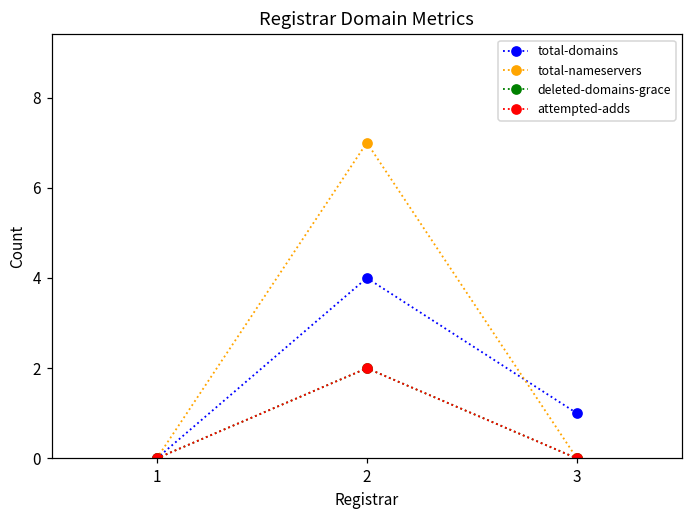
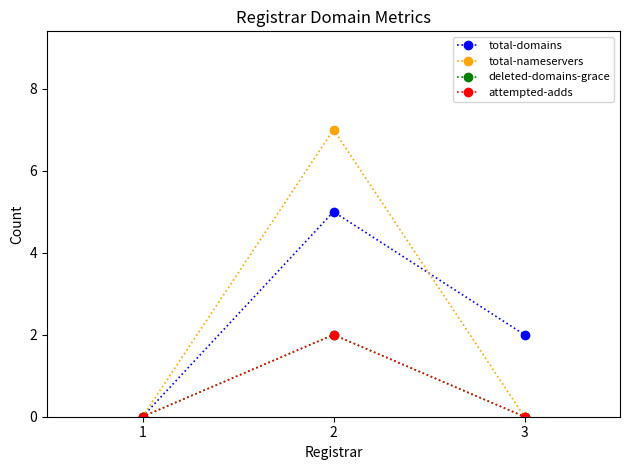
  {
    "total-domains": {
-     "2": 4,
-     "3": 1
+     "2": 5,
+     "3": 2
    },
    "total-nameservers": {
      "2": 7
    },
    "attempted-adds": {
      "2": 2
    }
  }
